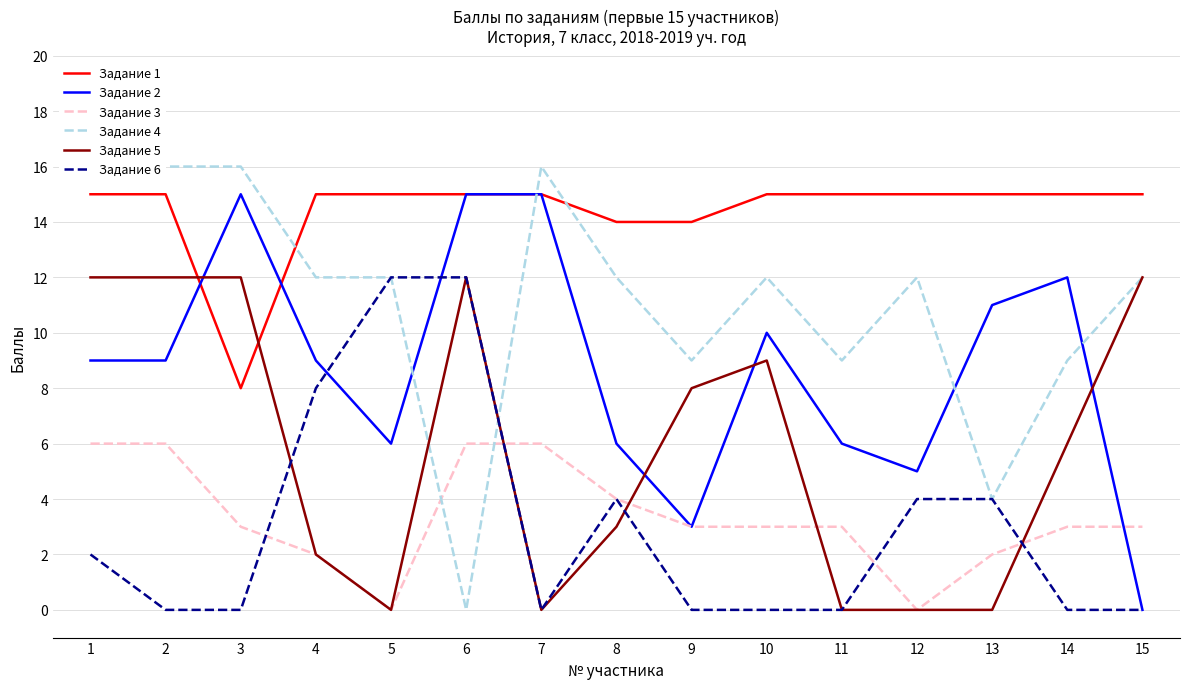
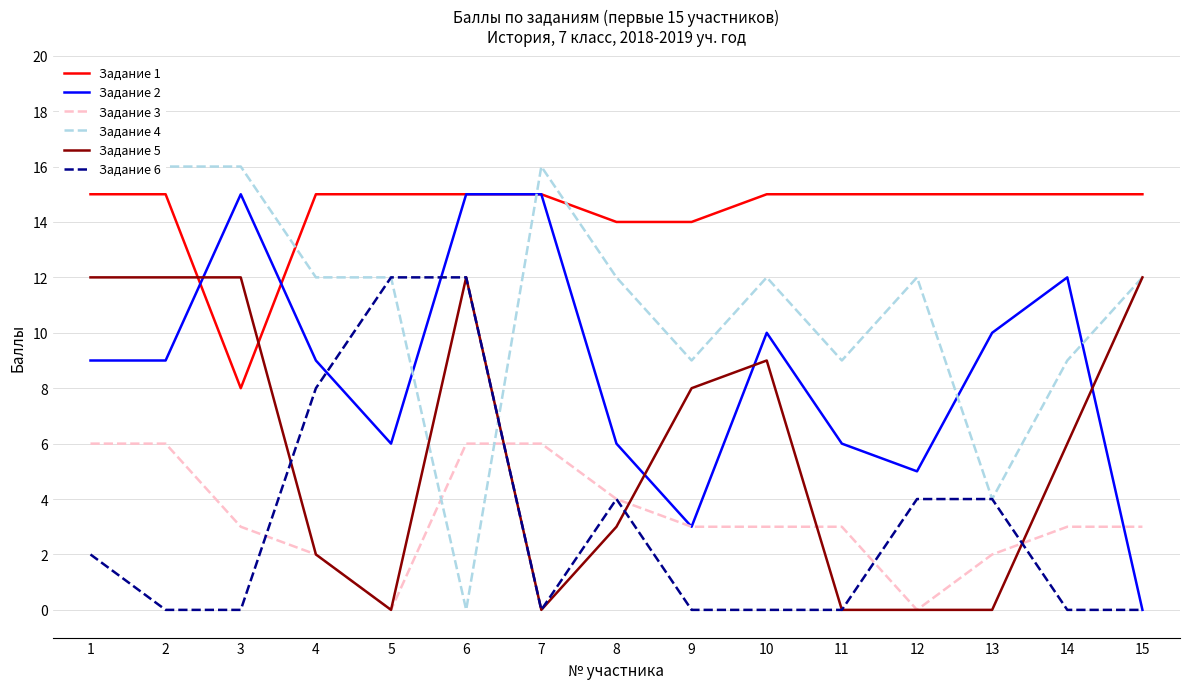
  {
    "Задание 1": {
      "1": 15,
      "2": 15,
      "3": 8,
      "4": 15,
      "5": 15,
      "8": 14,
      "9": 14,
      "10": 15,
      "11": 15,
      "12": 15,
      "13": 15,
      "14": 15,
      "15": 15
    },
    "Задание 2": {
      "1": 9,
      "2": 9,
      "3": 15,
      "4": 9,
      "5": 6,
      "8": 6,
      "10": 10,
      "11": 6,
      "12": 5,
-     "13": 11,
+     "13": 10,
      "14": 12
    },
    "Задание 3": {
      "1": 6,
      "2": 6,
      "3": 3,
      "6": 6,
      "7": 6,
      "10": 3,
      "11": 3,
      "13": 2,
      "14": 3,
      "15": 3
    },
    "Задание 4": {
      "3": 16,
      "4": 12,
      "6": 0,
      "7": 16,
      "8": 12,
      "9": 9,
      "10": 12,
      "11": 9,
      "12": 12,
      "14": 9
    },
    "Задание 5": {
      "1": 12,
      "2": 12,
      "3": 12,
      "8": 3,
      "9": 8,
      "10": 9,
      "13": 0,
      "14": 6
    },
    "Задание 6": {
      "1": 2,
      "2": 0,
      "3": 0,
      "4": 8,
      "9": 0,
      "10": 0,
      "12": 4,
      "14": 0
    }
  }
